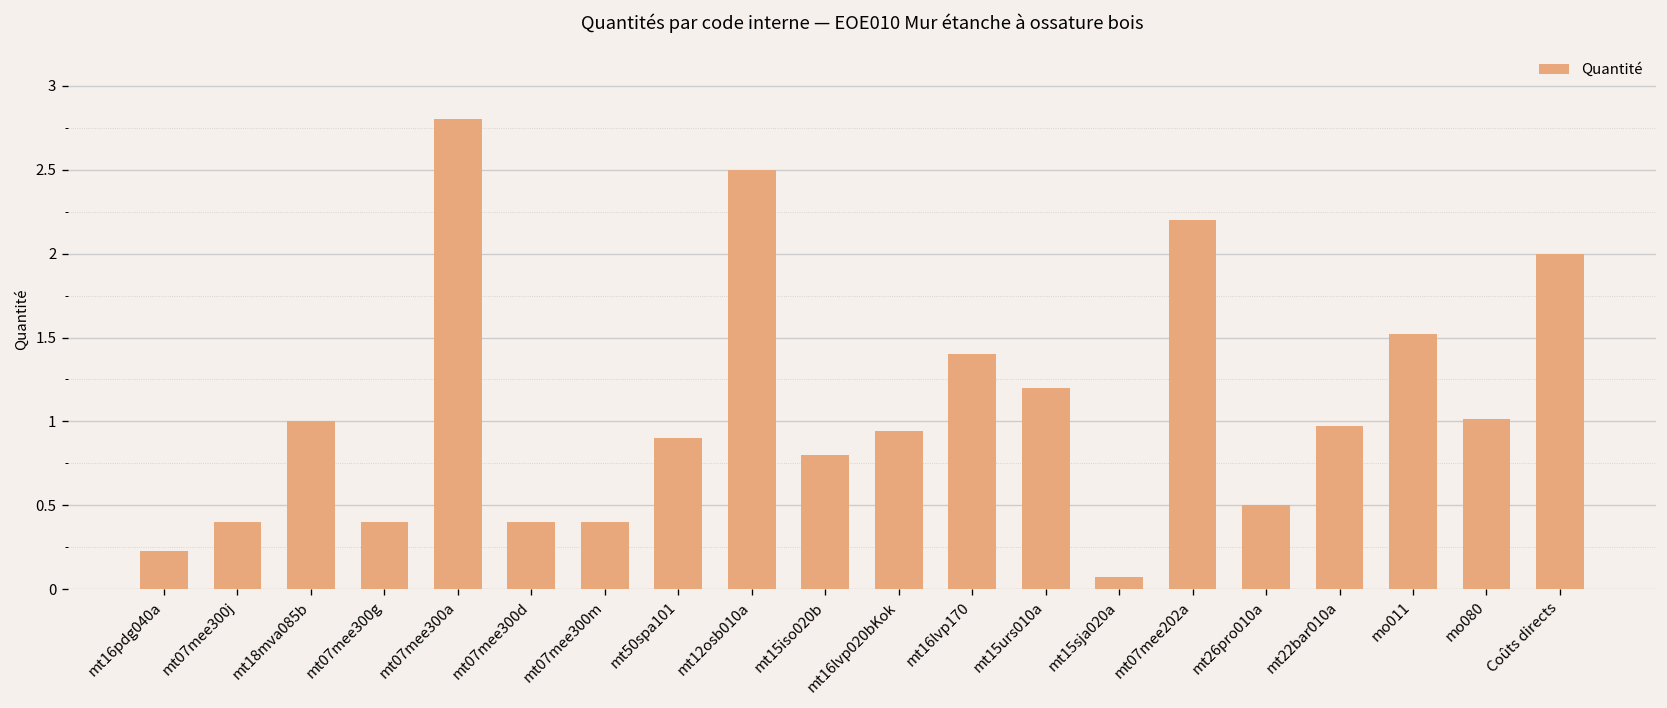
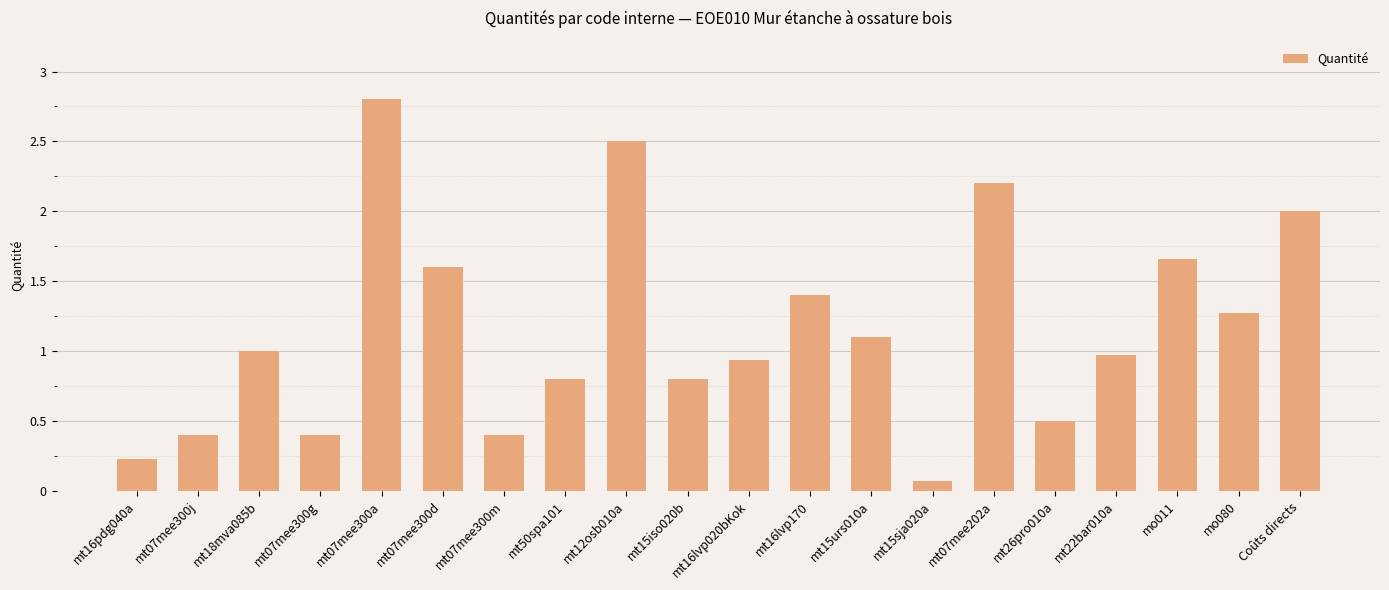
  {
    "mt16pdg040a": 0.23,
    "mt07mee300j": 0.40,
    "mt18mva085b": 1.00,
    "mt07mee300g": 0.40,
    "mt07mee300a": 2.80,
-   "mt07mee300d": 0.4,
+   "mt07mee300d": 1.6,
    "mt07mee300m": 0.40,
-   "mt50spa101": 0.9,
+   "mt50spa101": 0.8,
    "mt12osb010a": 2.50,
    "mt15iso020b": 0.80,
    "mt16lvp020bKok": 0.94,
    "mt16lvp170": 1.40,
-   "mt15urs010a": 1.2,
+   "mt15urs010a": 1.1,
    "mt15sja020a": 0.07,
    "mt07mee202a": 2.20,
    "mt26pro010a": 0.50,
    "mt22bar010a": 0.97,
-   "mo011": 1.52,
-   "mo080": 1.01,
+   "mo011": 1.66,
+   "mo080": 1.28,
    "Coûts directs": 2.00
  }
